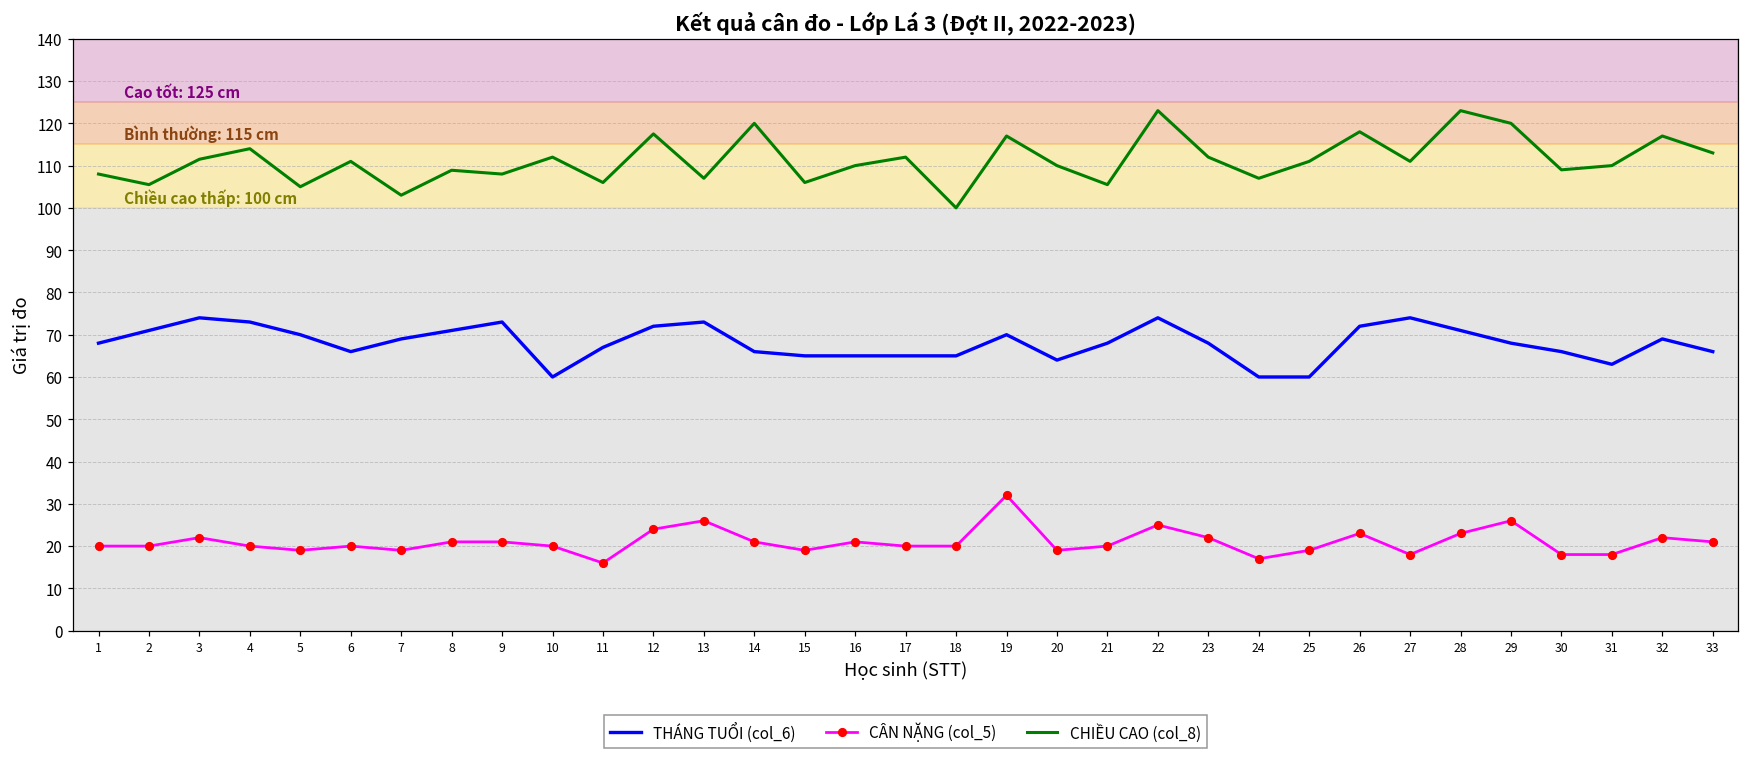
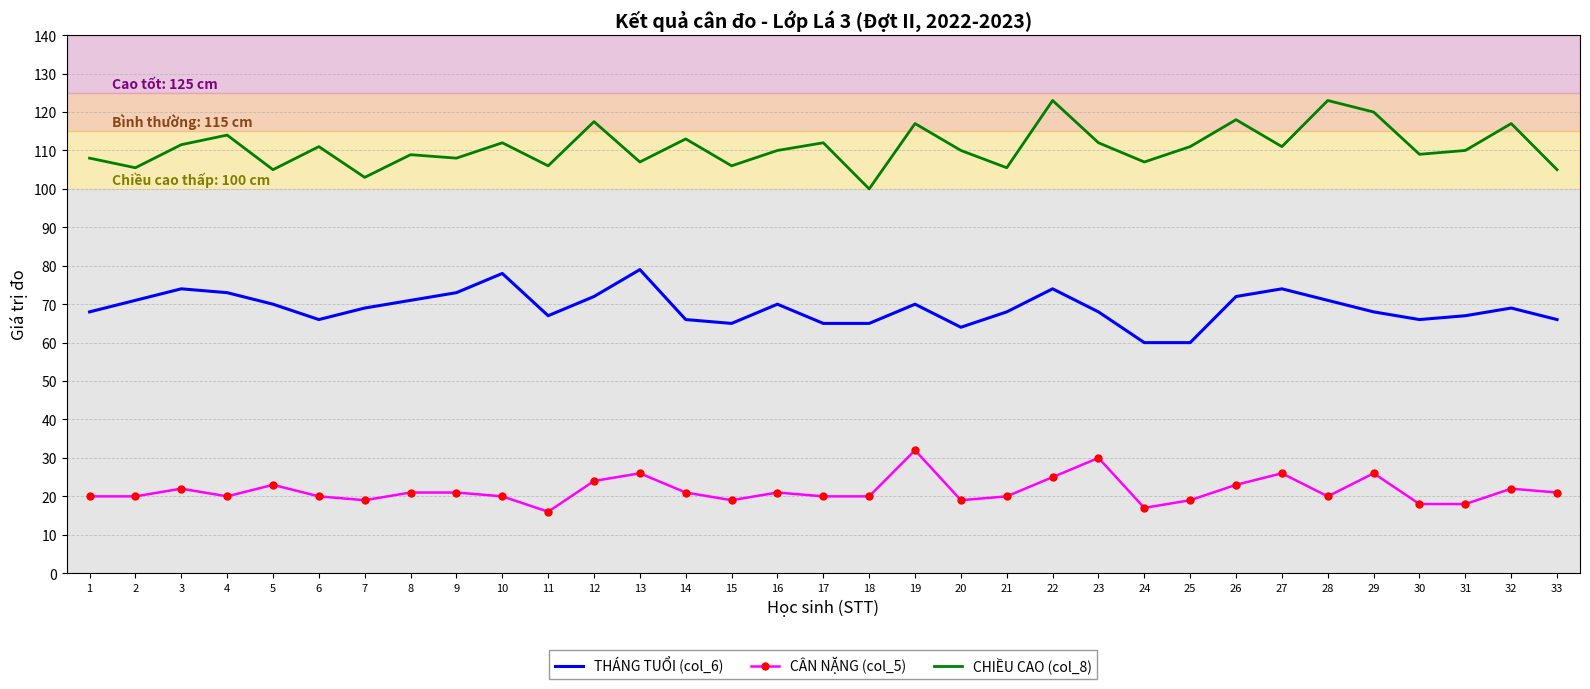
  {
    "THÁNG TUỔI (col_6)": {
      "1": 68,
      "2": 71,
      "3": 74,
      "4": 73,
      "5": 70,
      "6": 66,
      "7": 69,
      "8": 71,
      "9": 73,
-     "10": 60,
+     "10": 78,
      "11": 67,
      "12": 72,
-     "13": 73,
+     "13": 79,
      "14": 66,
      "15": 65,
-     "16": 65,
+     "16": 70,
      "17": 65,
      "18": 65,
      "19": 70,
      "20": 64,
      "21": 68,
      "22": 74,
      "23": 68,
      "24": 60,
      "25": 60,
      "26": 72,
      "27": 74,
      "28": 71,
      "29": 68,
      "30": 66,
-     "31": 63,
+     "31": 67,
      "32": 69,
      "33": 66
    },
    "CÂN NẶNG (col_5)": {
      "1": 20,
      "2": 20,
      "3": 22,
      "4": 20,
-     "5": 19,
+     "5": 23,
      "6": 20,
      "7": 19,
      "8": 21,
      "9": 21,
      "10": 20,
      "11": 16,
      "12": 24,
      "13": 26,
      "14": 21,
      "15": 19,
      "16": 21,
      "17": 20,
      "18": 20,
      "19": 32,
      "20": 19,
      "21": 20,
      "22": 25,
-     "23": 22,
+     "23": 30,
      "24": 17,
      "25": 19,
      "26": 23,
-     "27": 18,
-     "28": 23,
+     "27": 26,
+     "28": 20,
      "29": 26,
      "30": 18,
      "31": 18,
      "32": 22,
      "33": 21
    },
    "CHIỀU CAO (col_8)": {
      "1": 108,
      "2": 106,
      "3": 112,
      "6": 111,
      "7": 103,
      "8": 109,
      "9": 108,
      "10": 112,
      "11": 106,
      "12": 118,
      "13": 107,
-     "14": 120,
+     "14": 113,
      "15": 106,
      "16": 110,
      "17": 112,
      "18": 100,
      "19": 117,
      "20": 110,
      "21": 106,
      "22": 123,
      "23": 112,
      "24": 107,
      "25": 111,
      "26": 118,
      "27": 111,
      "28": 123,
      "29": 120,
      "30": 109,
      "31": 110,
      "32": 117,
-     "33": 113
+     "33": 105
    }
  }
